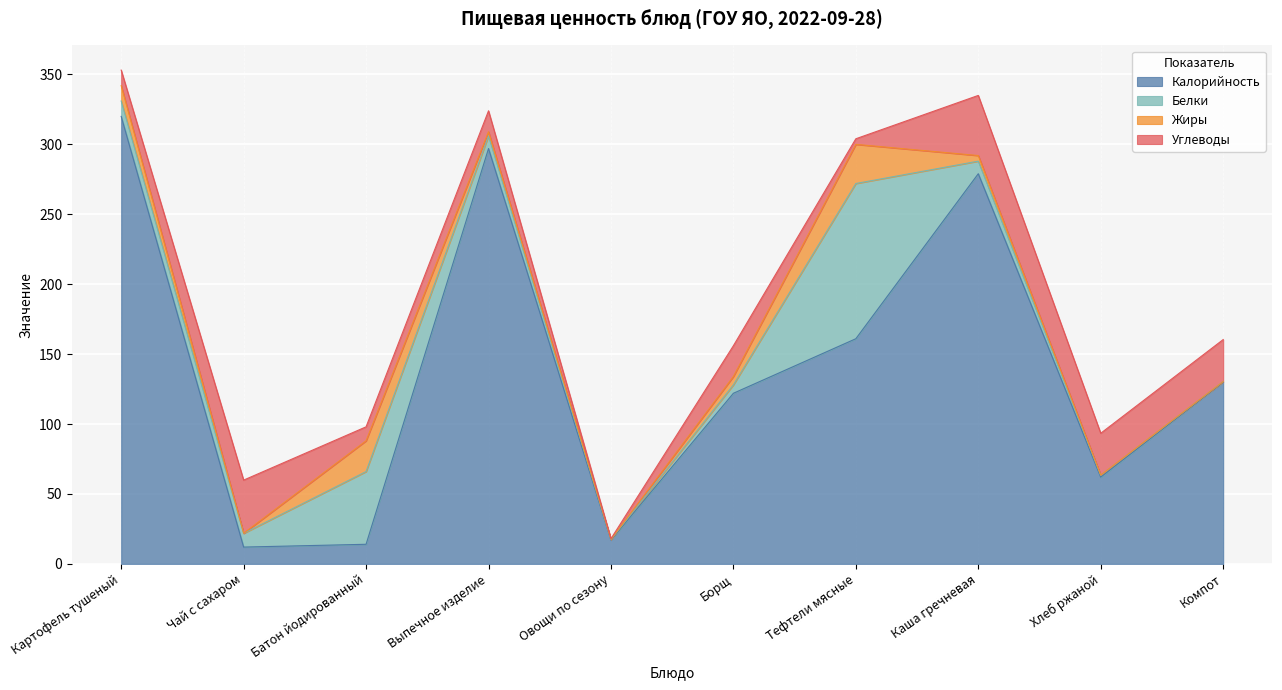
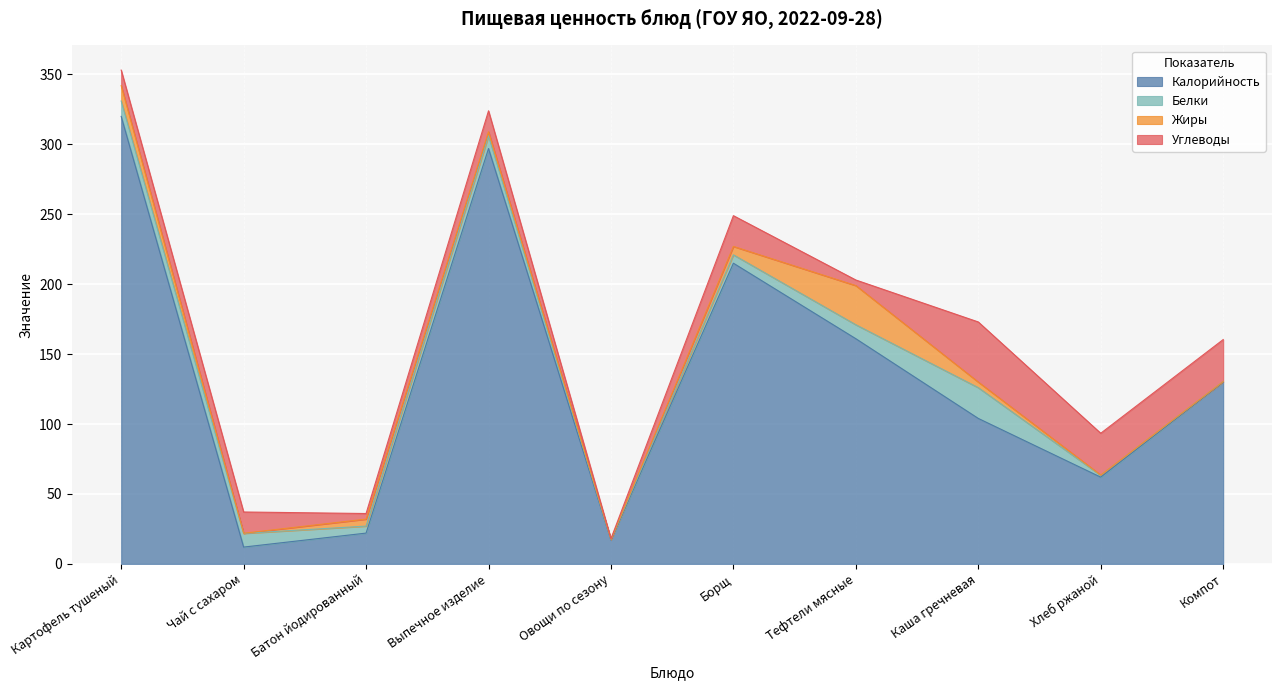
  {
    "Калорийность": {
      "Картофель тушеный": 320,
      "Чай с сахаром": 12,
-     "Батон йодированный": 14,
+     "Батон йодированный": 22,
      "Выпечное изделие": 297,
-     "Борщ": 122,
+     "Борщ": 215,
      "Тефтели мясные": 161,
-     "Каша гречневая": 279
+     "Каша гречневая": 104
    },
    "Белки": {
      "Картофель тушеный": 11,
-     "Батон йодированный": 52,
+     "Батон йодированный": 5,
      "Выпечное изделие": 9,
      "Борщ": 6,
-     "Тефтели мясные": 111,
-     "Каша гречневая": 9
+     "Тефтели мясные": 10,
+     "Каша гречневая": 22
    },
    "Жиры": {
      "Картофель тушеный": 11,
-     "Батон йодированный": 22,
+     "Батон йодированный": 5,
      "Выпечное изделие": 3,
      "Борщ": 6,
      "Тефтели мясные": 28,
      "Каша гречневая": 4
    },
    "Углеводы": {
      "Картофель тушеный": 11,
-     "Чай с сахаром": 38,
-     "Батон йодированный": 10,
+     "Чай с сахаром": 15,
+     "Батон йодированный": 4,
      "Выпечное изделие": 15,
      "Борщ": 22,
      "Тефтели мясные": 4,
      "Каша гречневая": 43,
      "Хлеб ржаной": 30,
      "Компот": 30
    }
  }
